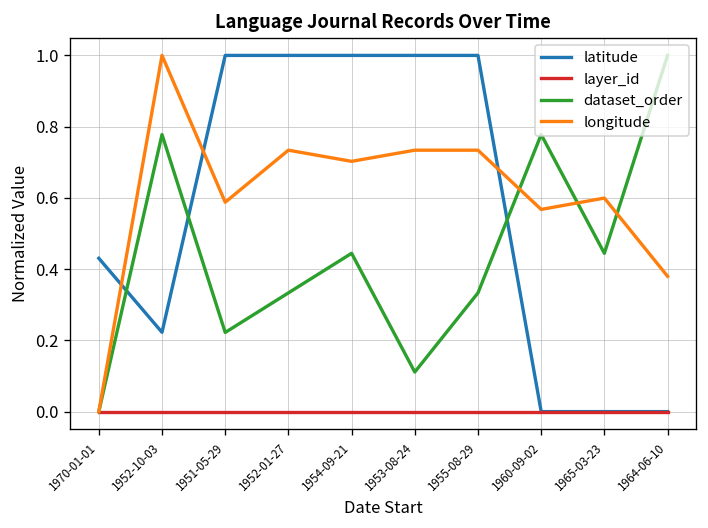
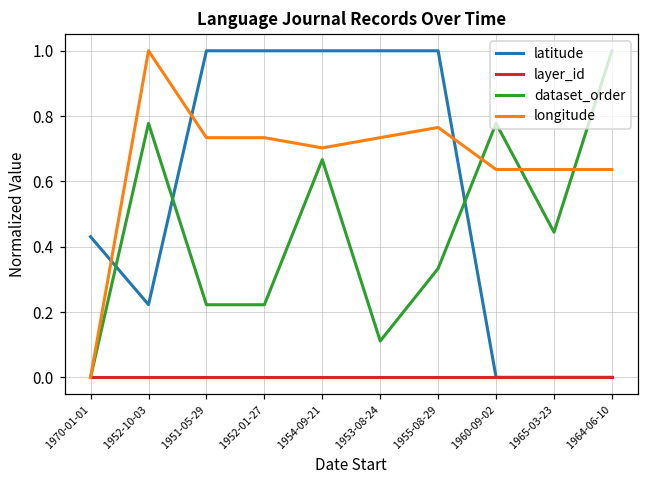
  {
    "latitude": {
      "1970-01-01": 0.43,
      "1952-10-03": 0.22,
      "1951-05-29": 1.00,
      "1952-01-27": 1.00,
      "1954-09-21": 1.00,
      "1953-08-24": 1.00,
      "1955-08-29": 1.00
    },
    "layer_id": {
      "1952-10-03": 0.00,
      "1951-05-29": 0.00,
      "1952-01-27": 0.00,
      "1954-09-21": 0.00,
      "1953-08-24": 0.00,
      "1955-08-29": 0.00
    },
    "dataset_order": {
      "1952-10-03": 0.78,
      "1951-05-29": 0.22,
-     "1952-01-27": 0.33,
-     "1954-09-21": 0.44,
+     "1952-01-27": 0.22,
+     "1954-09-21": 0.67,
      "1953-08-24": 0.11,
      "1955-08-29": 0.33,
      "1965-03-23": 0.44
    },
    "longitude": {
      "1952-10-03": 1.00,
-     "1951-05-29": 0.59,
+     "1951-05-29": 0.73,
      "1952-01-27": 0.73,
      "1954-09-21": 0.70,
      "1953-08-24": 0.73,
-     "1955-08-29": 0.73,
-     "1960-09-02": 0.57,
-     "1965-03-23": 0.60,
-     "1964-06-10": 0.38
+     "1955-08-29": 0.77,
+     "1960-09-02": 0.64,
+     "1965-03-23": 0.64,
+     "1964-06-10": 0.64
    }
  }
